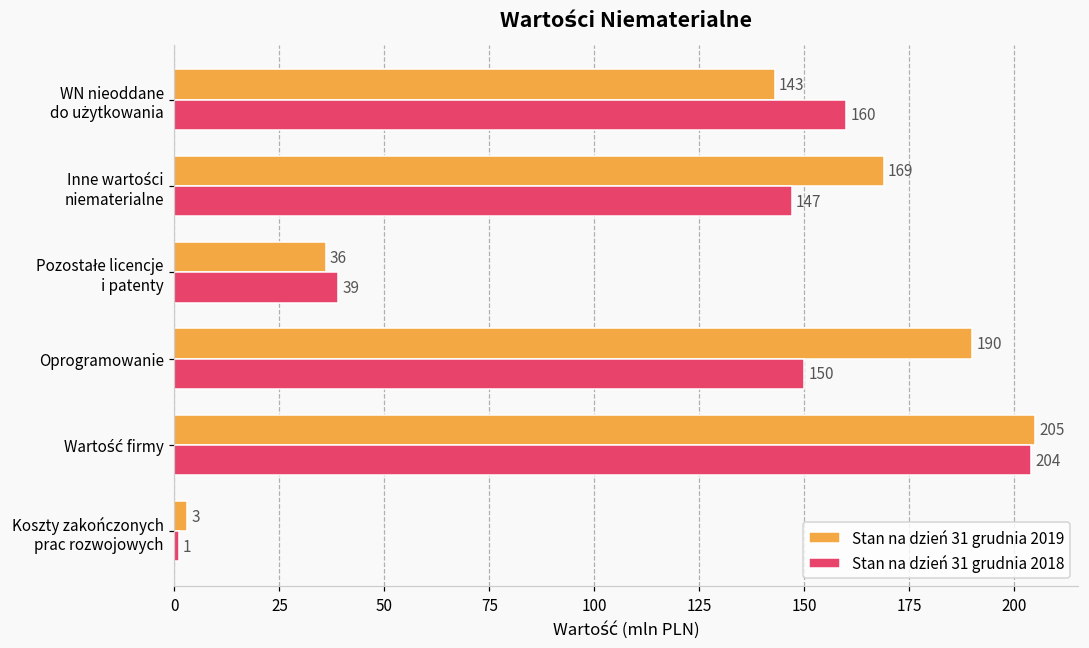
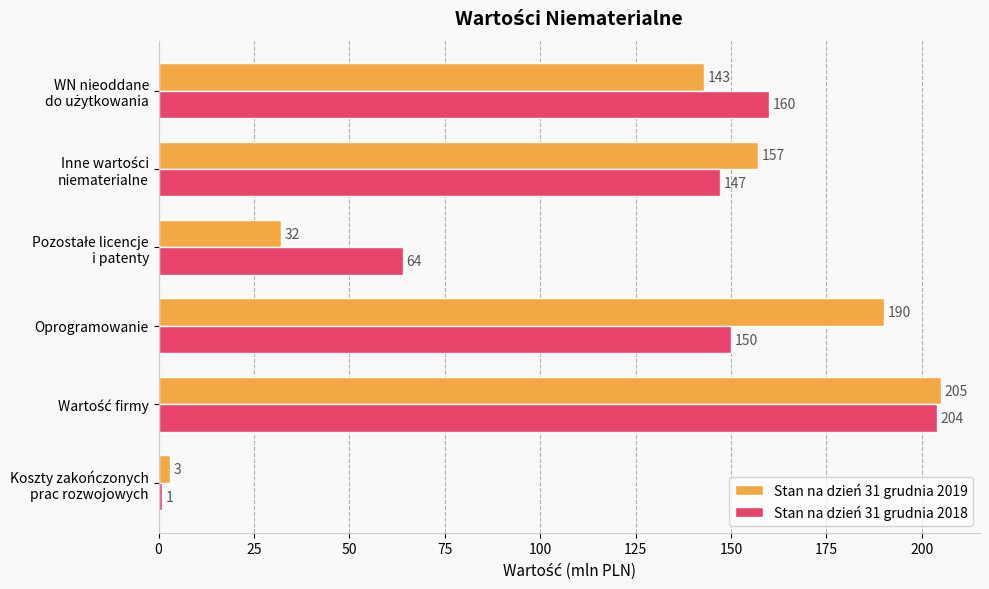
  {
    "Stan na dzień 31 grudnia 2019": {
      "WN nieoddane do użytkowania": 143,
-     "Inne wartości niematerialne": 169,
-     "Pozostałe licencje i patenty": 36,
+     "Inne wartości niematerialne": 157,
+     "Pozostałe licencje i patenty": 32,
      "Oprogramowanie": 190,
      "Wartość firmy": 205,
      "Koszty zakończonych prac rozwojowych": 3
    },
    "Stan na dzień 31 grudnia 2018": {
      "WN nieoddane do użytkowania": 160,
      "Inne wartości niematerialne": 147,
-     "Pozostałe licencje i patenty": 39,
+     "Pozostałe licencje i patenty": 64,
      "Oprogramowanie": 150,
      "Wartość firmy": 204,
      "Koszty zakończonych prac rozwojowych": 1
    }
  }
